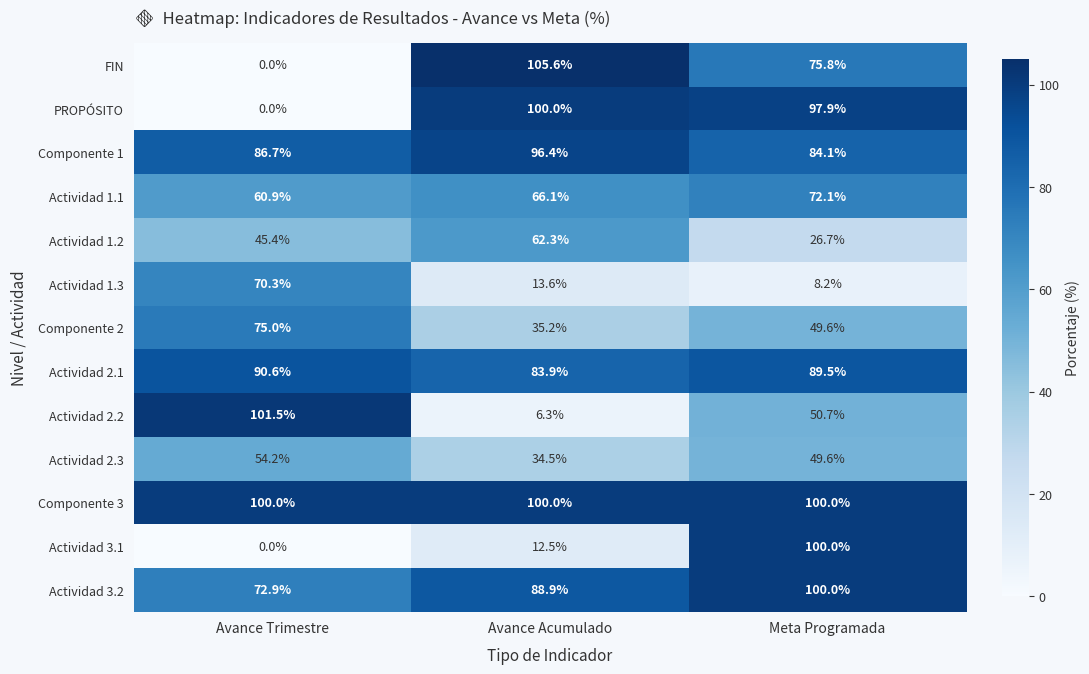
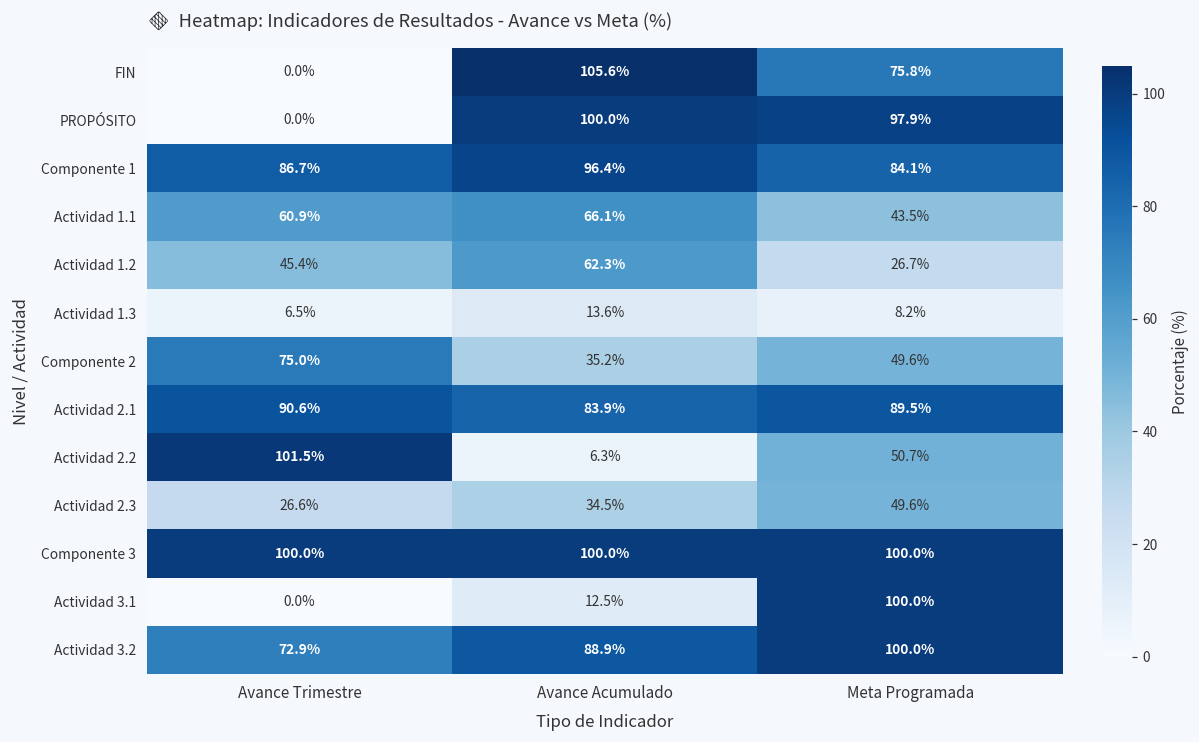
  {
    "FIN": {
      "Avance Trimestre": "0.0%",
      "Avance Acumulado": "105.6%",
      "Meta Programada": "75.8%"
    },
    "PROPÓSITO": {
      "Avance Trimestre": "0.0%",
      "Avance Acumulado": "100.0%",
      "Meta Programada": "97.9%"
    },
    "Componente 1": {
      "Avance Trimestre": "86.7%",
      "Avance Acumulado": "96.4%",
      "Meta Programada": "84.1%"
    },
    "Actividad 1.1": {
      "Avance Trimestre": "60.9%",
      "Avance Acumulado": "66.1%",
-     "Meta Programada": "72.1%"
+     "Meta Programada": "43.5%"
    },
    "Actividad 1.2": {
      "Avance Trimestre": "45.4%",
      "Avance Acumulado": "62.3%",
      "Meta Programada": "26.7%"
    },
    "Actividad 1.3": {
-     "Avance Trimestre": "70.3%",
+     "Avance Trimestre": "6.5%",
      "Avance Acumulado": "13.6%",
      "Meta Programada": "8.2%"
    },
    "Componente 2": {
      "Avance Trimestre": "75.0%",
      "Avance Acumulado": "35.2%",
      "Meta Programada": "49.6%"
    },
    "Actividad 2.1": {
      "Avance Trimestre": "90.6%",
      "Avance Acumulado": "83.9%",
      "Meta Programada": "89.5%"
    },
    "Actividad 2.2": {
      "Avance Trimestre": "101.5%",
      "Avance Acumulado": "6.3%",
      "Meta Programada": "50.7%"
    },
    "Actividad 2.3": {
-     "Avance Trimestre": "54.2%",
+     "Avance Trimestre": "26.6%",
      "Avance Acumulado": "34.5%",
      "Meta Programada": "49.6%"
    },
    "Componente 3": {
      "Avance Trimestre": "100.0%",
      "Avance Acumulado": "100.0%",
      "Meta Programada": "100.0%"
    },
    "Actividad 3.1": {
      "Avance Trimestre": "0.0%",
      "Avance Acumulado": "12.5%",
      "Meta Programada": "100.0%"
    },
    "Actividad 3.2": {
      "Avance Trimestre": "72.9%",
      "Avance Acumulado": "88.9%",
      "Meta Programada": "100.0%"
    }
  }
